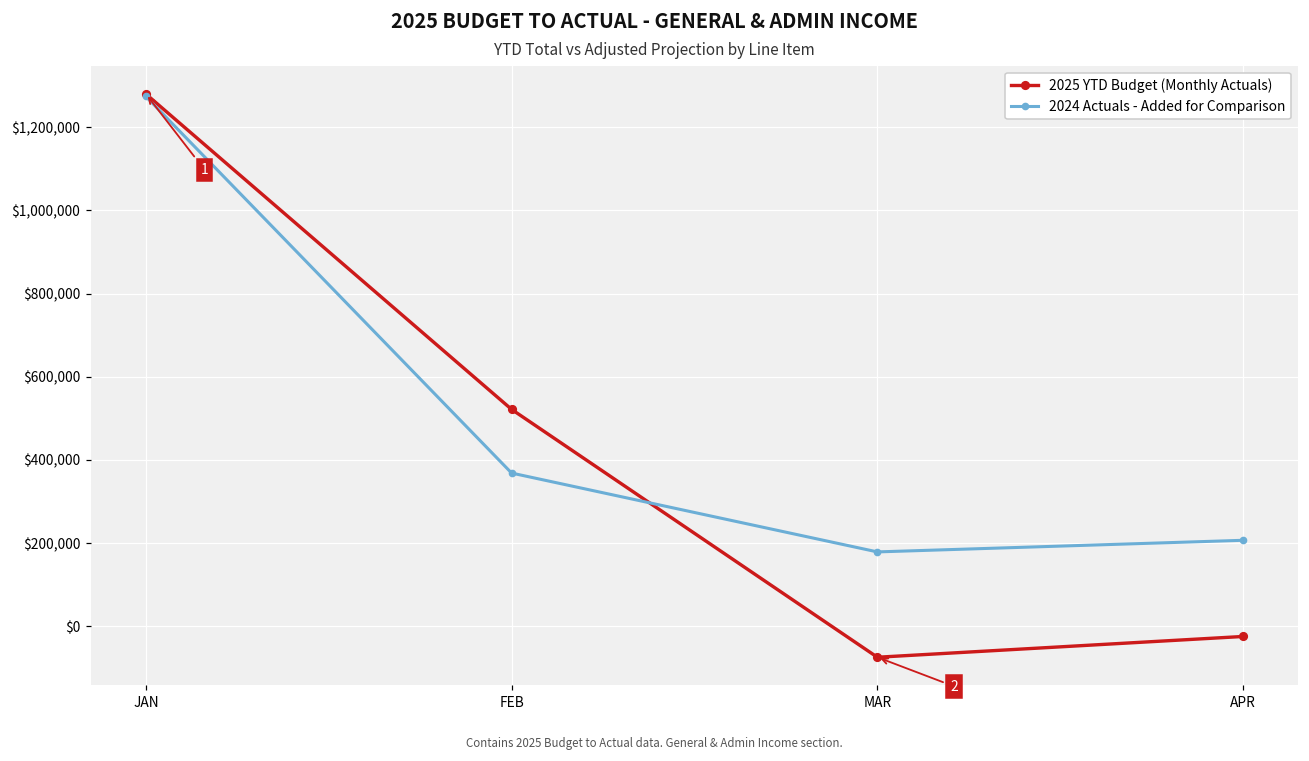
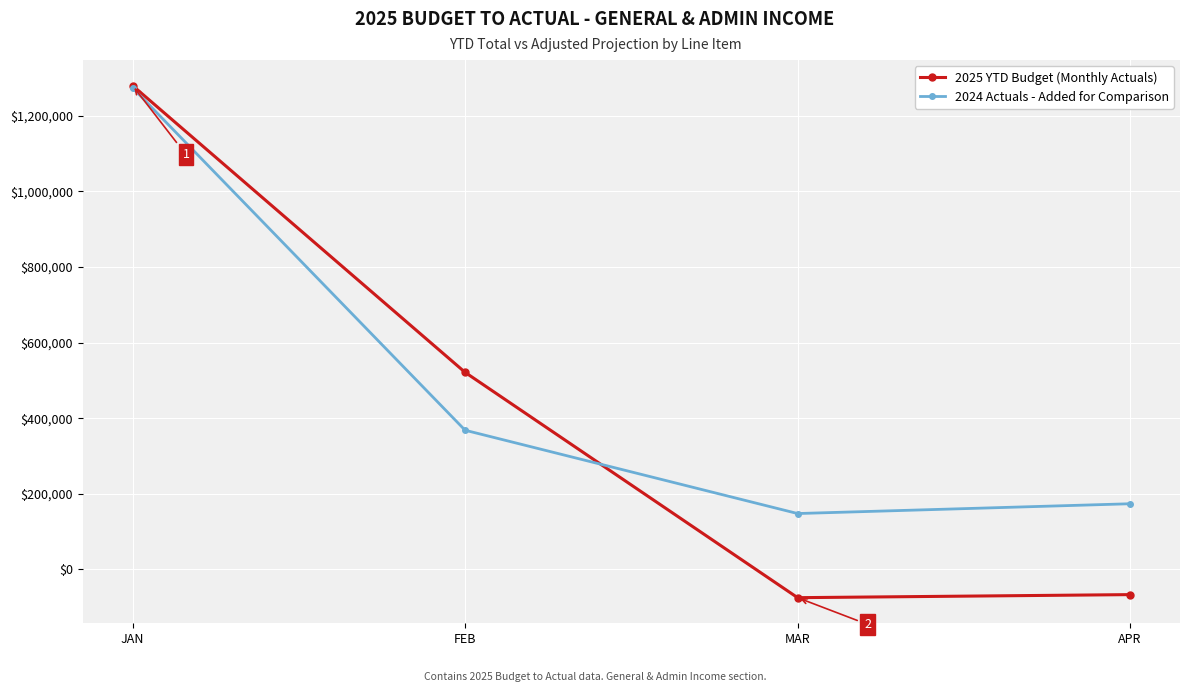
  {
    "2025 YTD Budget (Monthly Actuals)": {
      "FEB": "$520,000",
      "MAR": "$-80,000",
-     "APR": "$-30,000"
+     "APR": "$-70,000"
    },
    "2024 Actuals - Added for Comparison": {
      "FEB": "$370,000",
-     "MAR": "$180,000",
-     "APR": "$210,000"
+     "MAR": "$150,000",
+     "APR": "$170,000"
    }
  }
